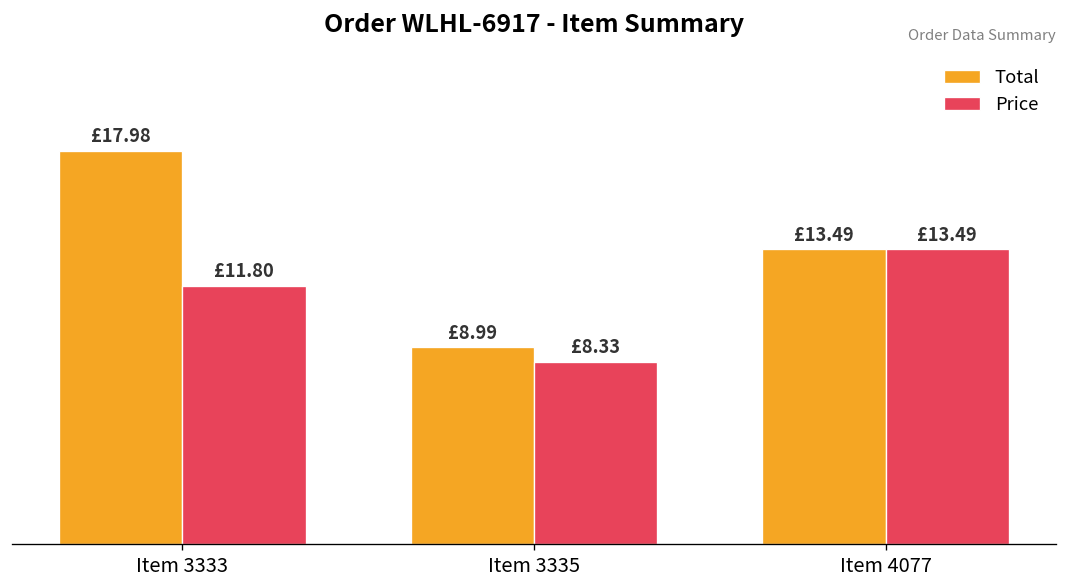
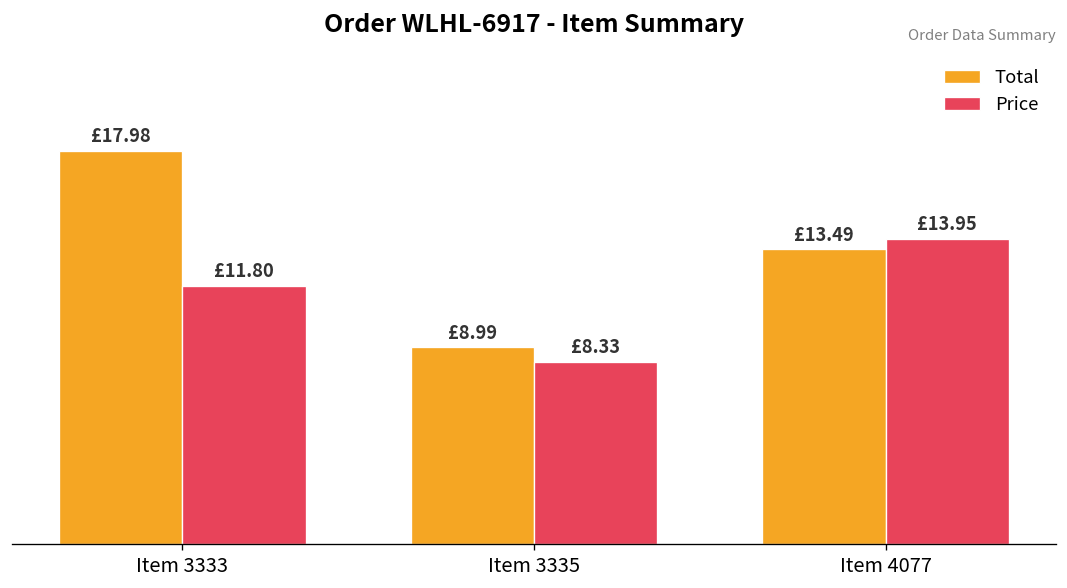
  {
    "Total": {
      "Item 3333": "£17.98",
      "Item 3335": "£8.99",
      "Item 4077": "£13.49"
    },
    "Price": {
      "Item 3333": "£11.80",
      "Item 3335": "£8.33",
-     "Item 4077": "£13.49"
+     "Item 4077": "£13.95"
    }
  }
